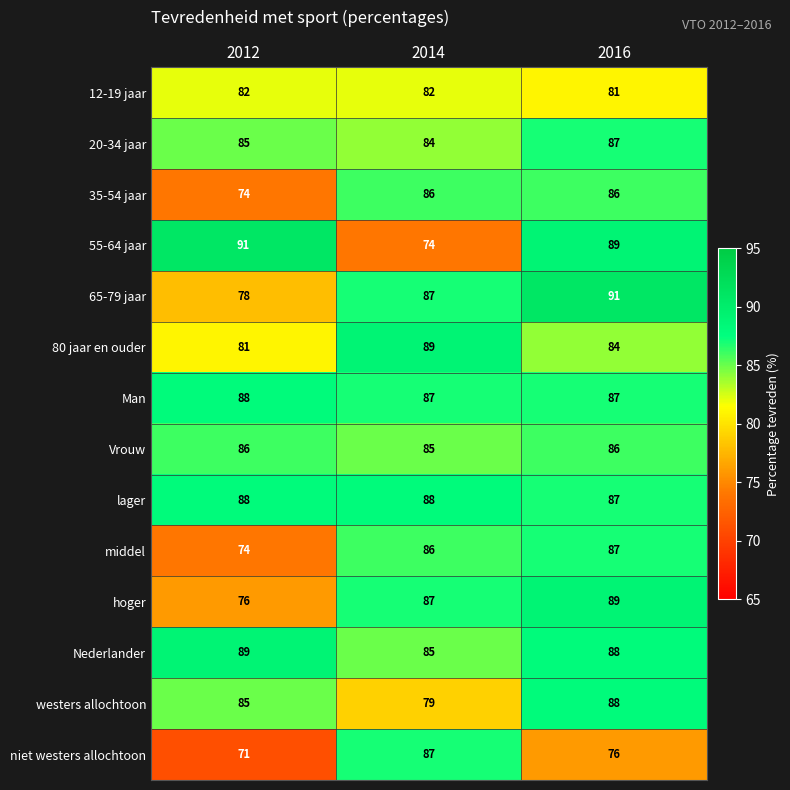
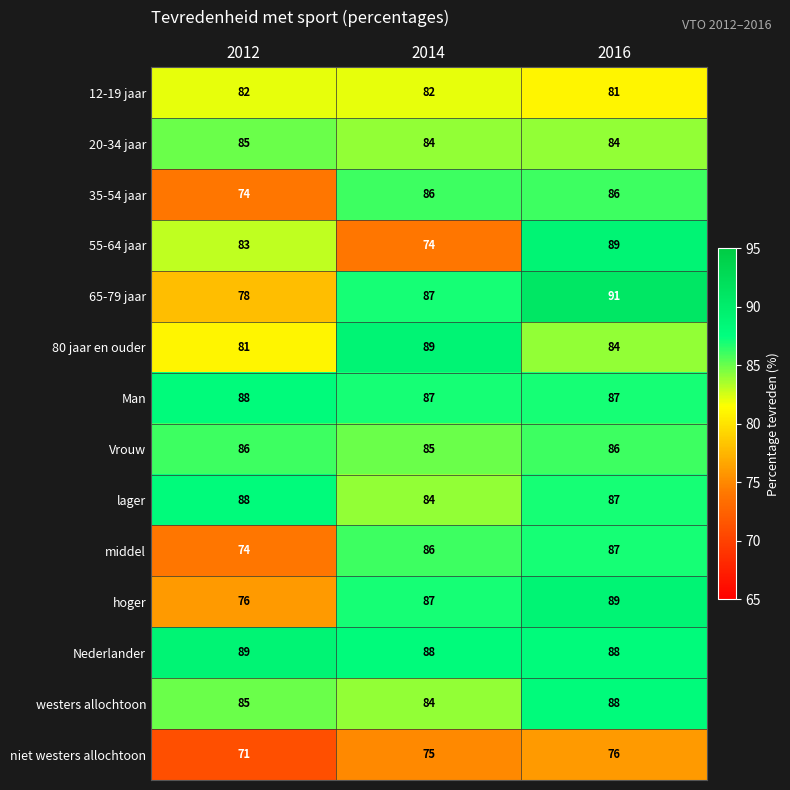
  {
    "12-19 jaar": {
      "2012": 82,
      "2014": 82,
      "2016": 81
    },
    "20-34 jaar": {
      "2012": 85,
      "2014": 84,
-     "2016": 87
+     "2016": 84
    },
    "35-54 jaar": {
      "2012": 74,
      "2014": 86,
      "2016": 86
    },
    "55-64 jaar": {
-     "2012": 91,
+     "2012": 83,
      "2014": 74,
      "2016": 89
    },
    "65-79 jaar": {
      "2012": 78,
      "2014": 87,
      "2016": 91
    },
    "80 jaar en ouder": {
      "2012": 81,
      "2014": 89,
      "2016": 84
    },
    "Man": {
      "2012": 88,
      "2014": 87,
      "2016": 87
    },
    "Vrouw": {
      "2012": 86,
      "2014": 85,
      "2016": 86
    },
    "lager": {
      "2012": 88,
-     "2014": 88,
+     "2014": 84,
      "2016": 87
    },
    "middel": {
      "2012": 74,
      "2014": 86,
      "2016": 87
    },
    "hoger": {
      "2012": 76,
      "2014": 87,
      "2016": 89
    },
    "Nederlander": {
      "2012": 89,
-     "2014": 85,
+     "2014": 88,
      "2016": 88
    },
    "westers allochtoon": {
      "2012": 85,
-     "2014": 79,
+     "2014": 84,
      "2016": 88
    },
    "niet westers allochtoon": {
      "2012": 71,
-     "2014": 87,
+     "2014": 75,
      "2016": 76
    }
  }
